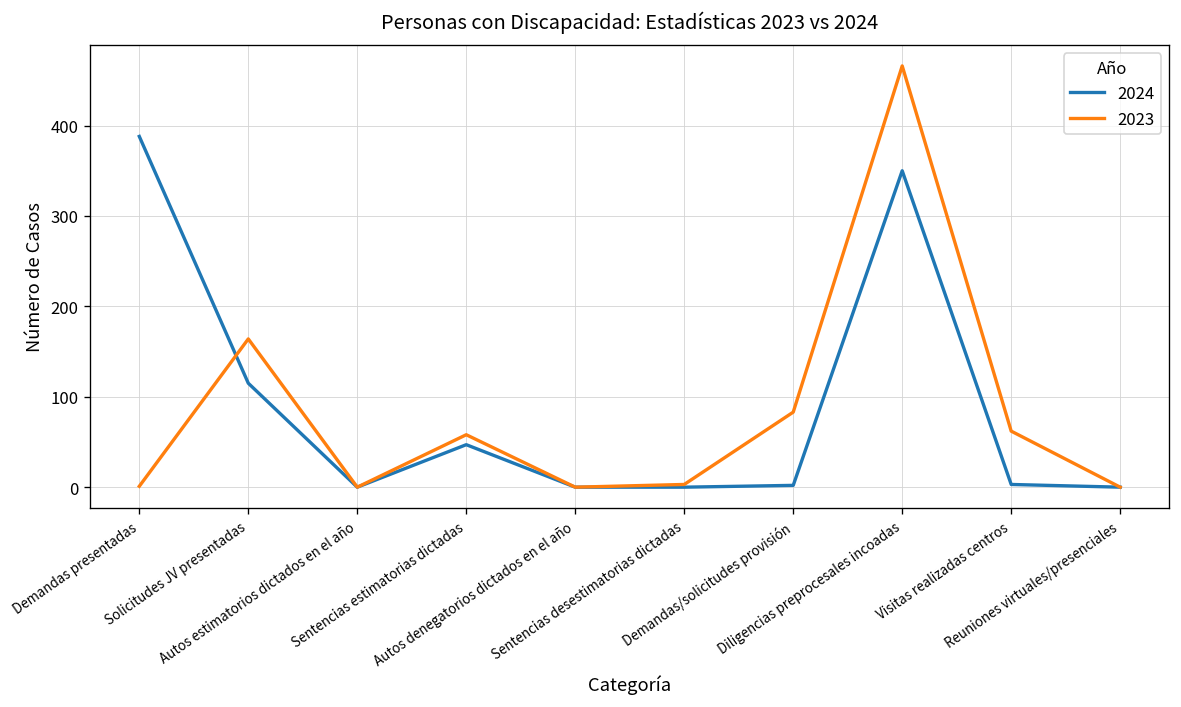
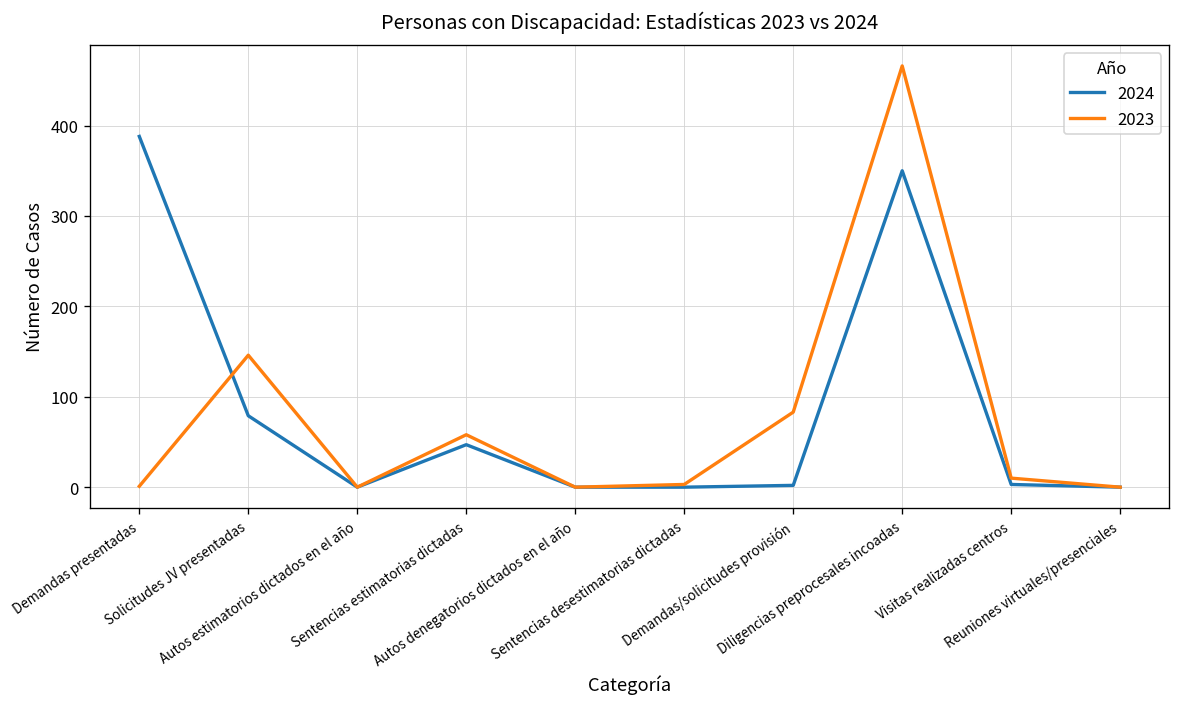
  {
    "2024": {
      "Demandas presentadas": 390,
-     "Solicitudes JV presentadas": 120,
+     "Solicitudes JV presentadas": 80,
      "Sentencias estimatorias dictadas": 50,
      "Demandas/solicitudes provisión": 0,
      "Diligencias preprocesales incoadas": 350,
      "Visitas realizadas centros": 0
    },
    "2023": {
      "Demandas presentadas": 0,
-     "Solicitudes JV presentadas": 160,
+     "Solicitudes JV presentadas": 150,
      "Sentencias estimatorias dictadas": 60,
      "Demandas/solicitudes provisión": 80,
      "Diligencias preprocesales incoadas": 470,
-     "Visitas realizadas centros": 60
+     "Visitas realizadas centros": 10
    }
  }
